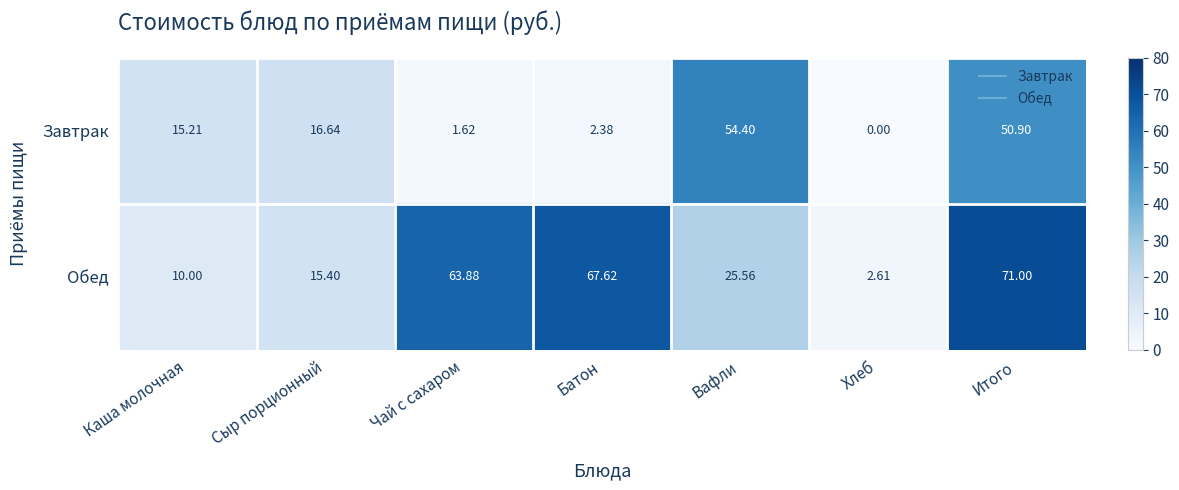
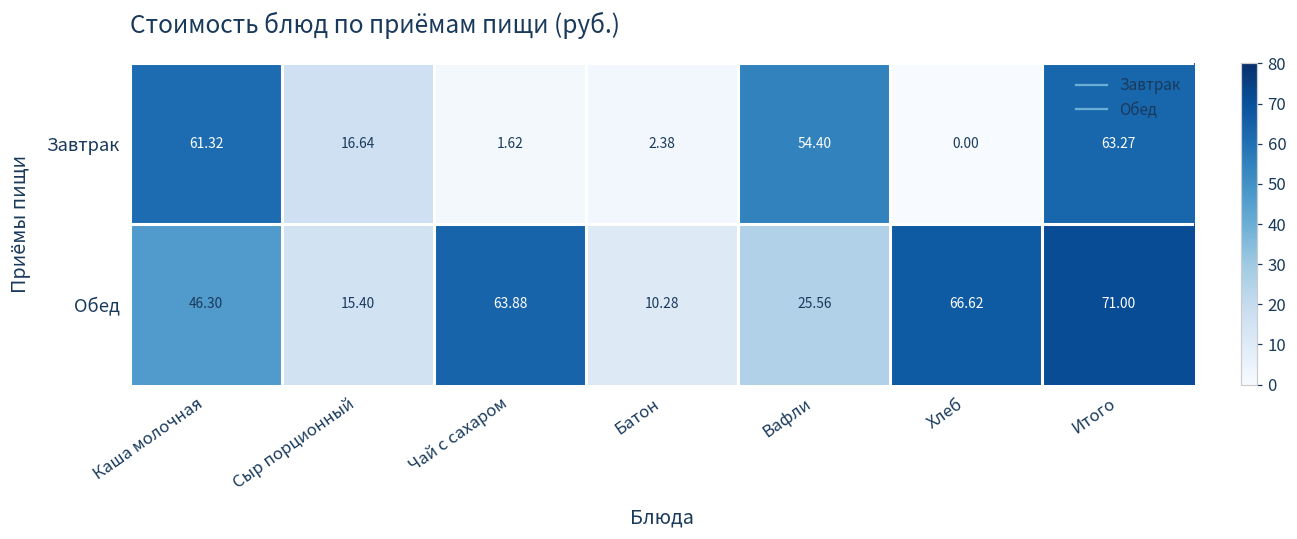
  {
    "Завтрак": {
-     "Каша молочная": 15.21,
+     "Каша молочная": 61.32,
      "Сыр порционный": 16.64,
      "Чай с сахаром": 1.62,
      "Батон": 2.38,
      "Вафли": 54.40,
      "Хлеб": 0.00,
-     "Итого": 50.90
+     "Итого": 63.27
    },
    "Обед": {
-     "Каша молочная": 10.00,
+     "Каша молочная": 46.30,
      "Сыр порционный": 15.40,
      "Чай с сахаром": 63.88,
-     "Батон": 67.62,
+     "Батон": 10.28,
      "Вафли": 25.56,
-     "Хлеб": 2.61,
+     "Хлеб": 66.62,
      "Итого": 71.00
    }
  }
